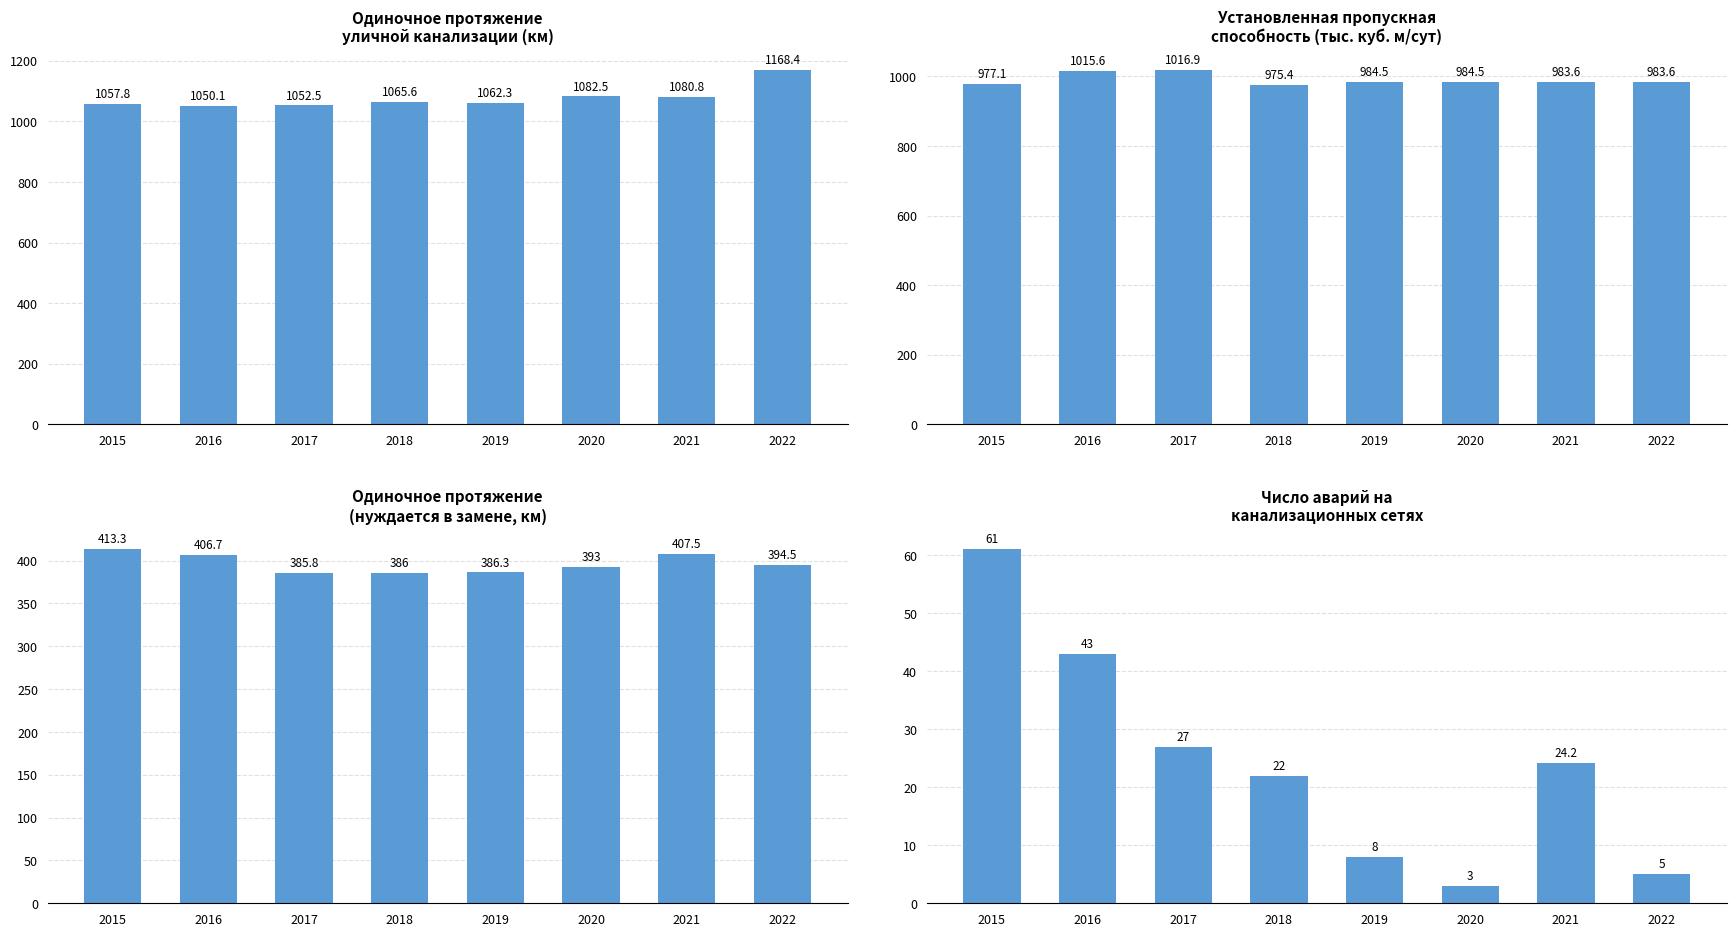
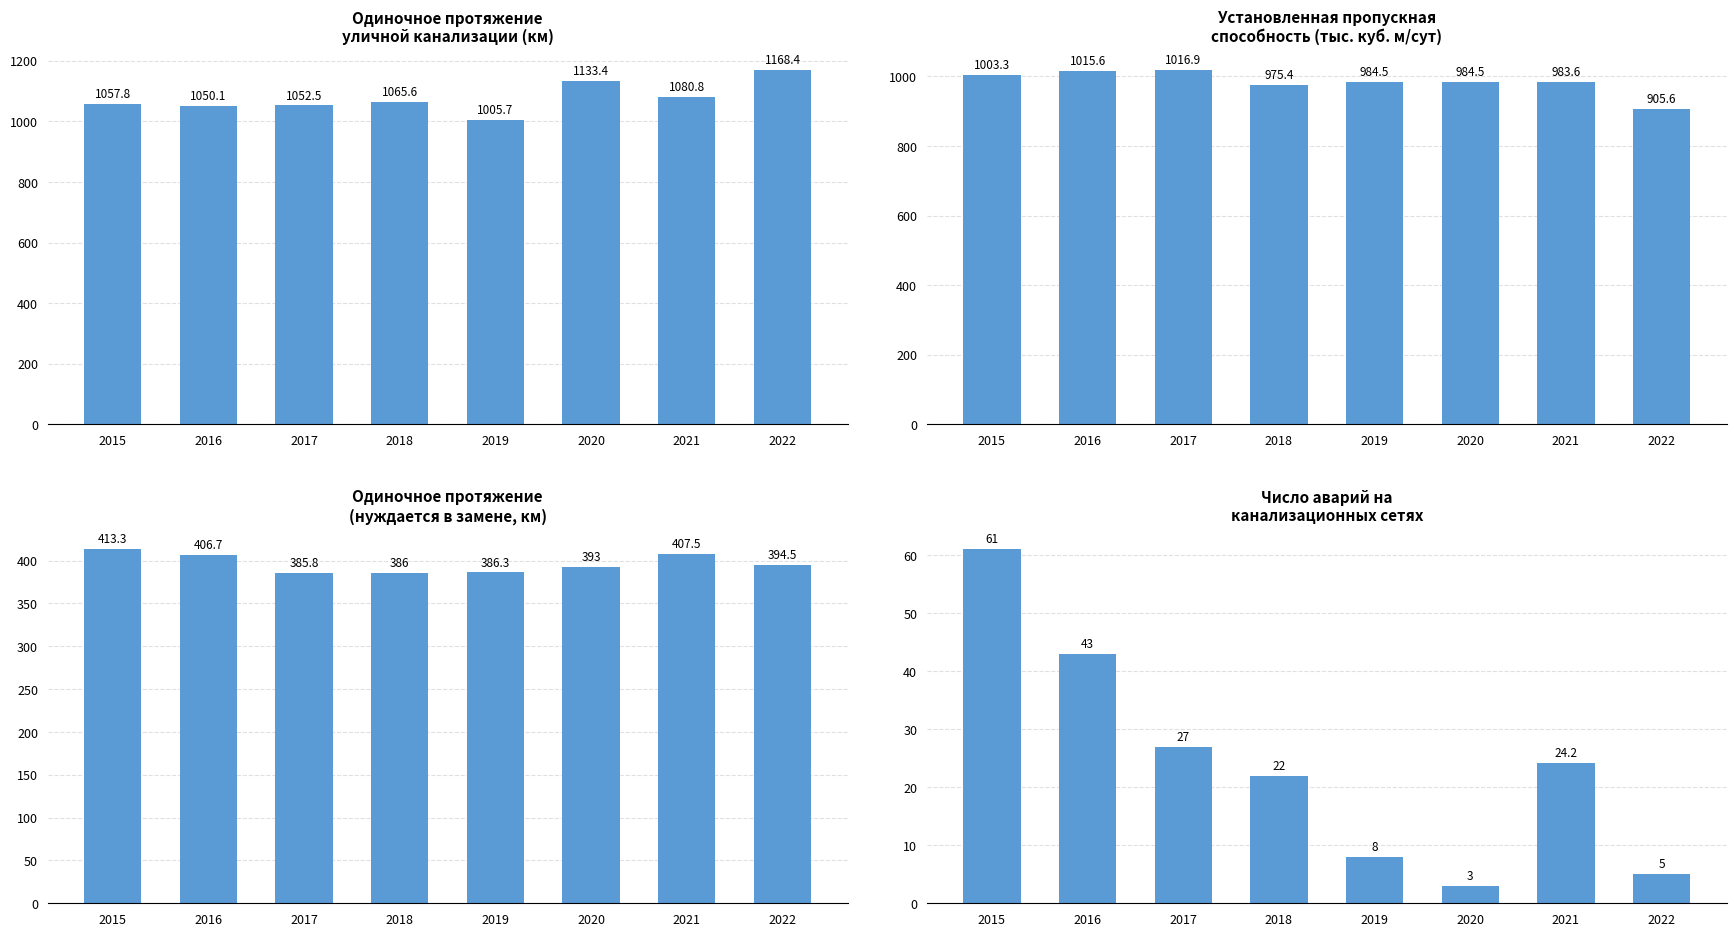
  {
    "Одиночное протяжение уличной канализации (км)": {
      "2015": 1057.8,
      "2016": 1050.1,
      "2017": 1052.5,
      "2018": 1065.6,
-     "2019": 1062.3,
-     "2020": 1082.5,
+     "2019": 1005.7,
+     "2020": 1133.4,
      "2021": 1080.8,
      "2022": 1168.4
    },
    "Установленная пропускная способность (тыс. куб. м/сут)": {
-     "2015": 977.1,
+     "2015": 1003.3,
      "2016": 1015.6,
      "2017": 1016.9,
      "2018": 975.4,
      "2019": 984.5,
      "2020": 984.5,
      "2021": 983.6,
-     "2022": 983.6
+     "2022": 905.6
    },
    "Одиночное протяжение (нуждается в замене, км)": {
      "2015": 413.3,
      "2016": 406.7,
      "2017": 385.8,
      "2018": 386,
      "2019": 386.3,
      "2020": 393,
      "2021": 407.5,
      "2022": 394.5
    },
    "Число аварий на канализационных сетях": {
      "2015": 61,
      "2016": 43,
      "2017": 27,
      "2018": 22,
      "2019": 8,
      "2020": 3,
      "2021": 24.2,
      "2022": 5
    }
  }
